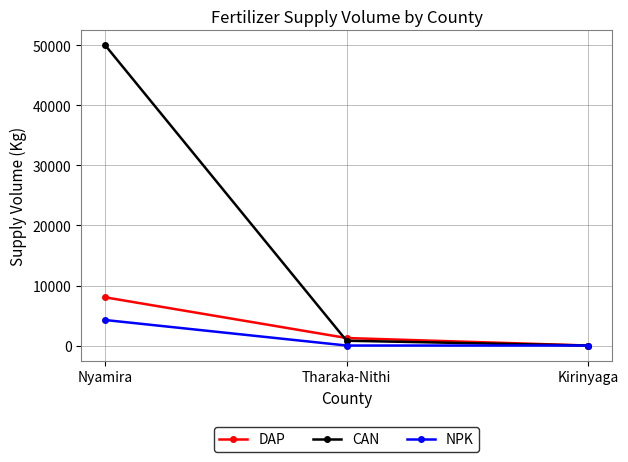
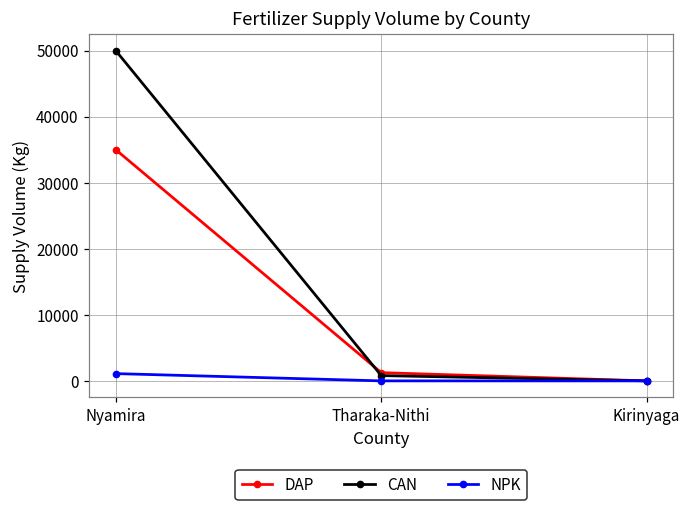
  {
    "DAP": {
-     "Nyamira": 8000,
+     "Nyamira": 35000,
      "Tharaka-Nithi": 1000
    },
    "CAN": {
      "Nyamira": 50000,
      "Tharaka-Nithi": 1000
    },
    "NPK": {
-     "Nyamira": 4000,
+     "Nyamira": 1000,
      "Tharaka-Nithi": 0
    }
  }
